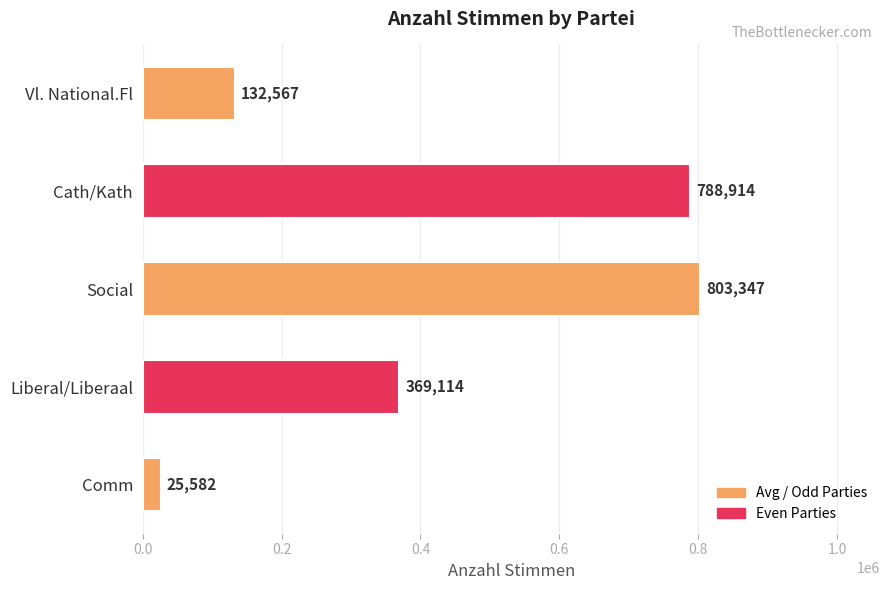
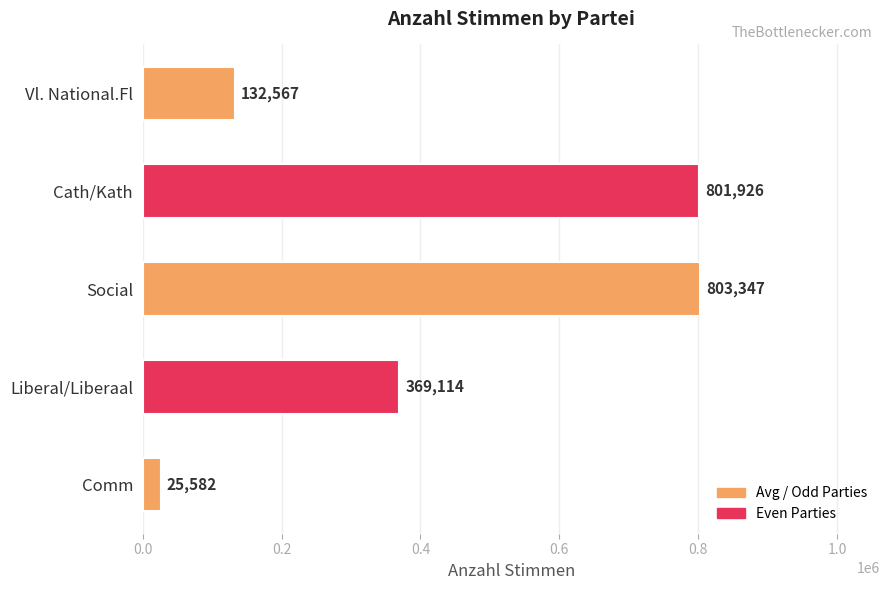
  {
    "Vl. National.Fl": "132,567",
-   "Cath/Kath": "788,914",
+   "Cath/Kath": "801,926",
    "Social": "803,347",
    "Liberal/Liberaal": "369,114",
    "Comm": "25,582"
  }
